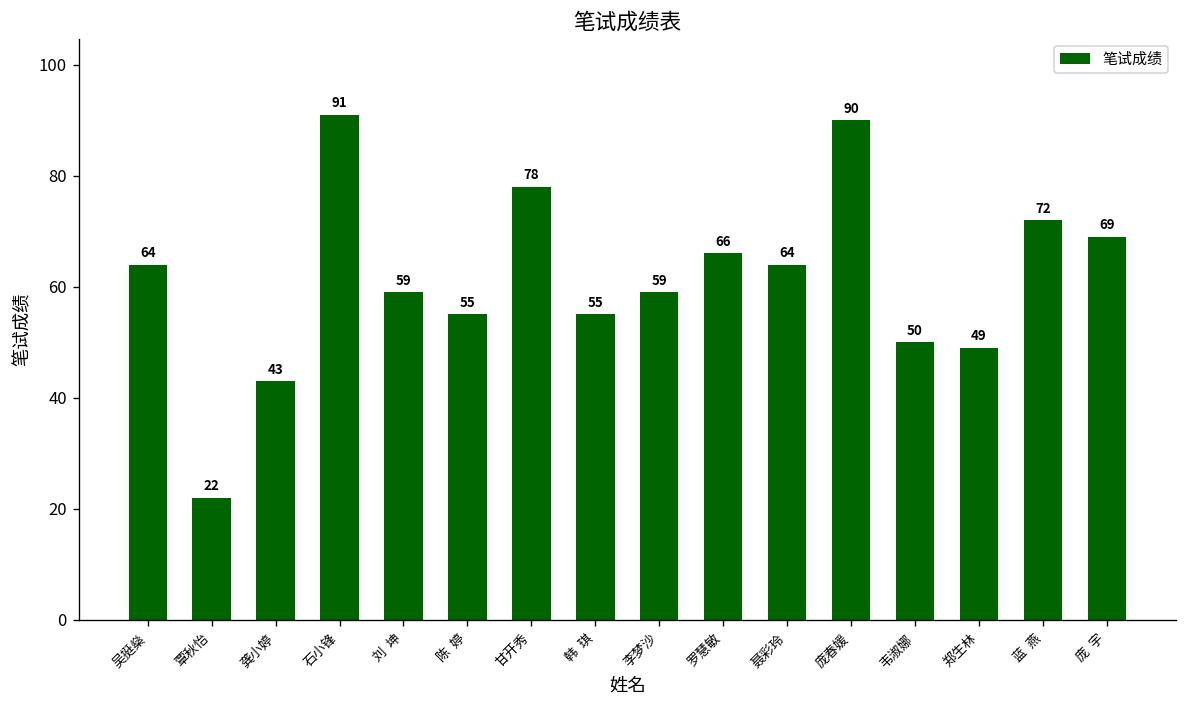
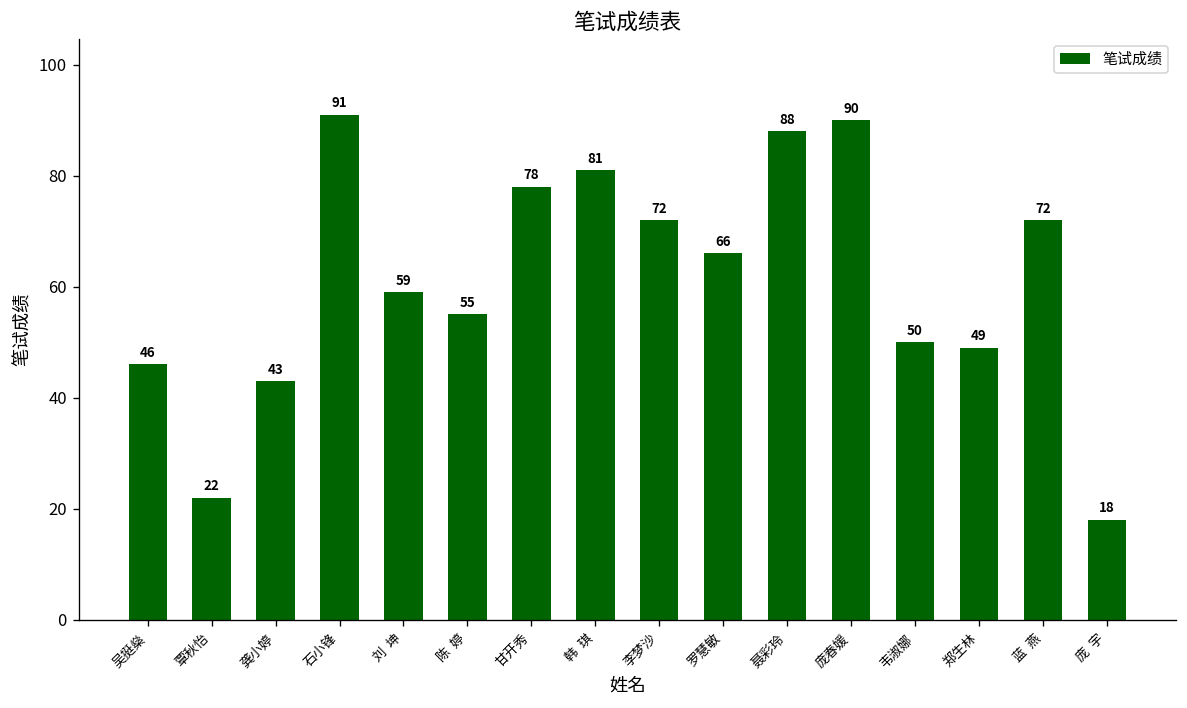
  {
-   "吴挺燊": 64,
+   "吴挺燊": 46,
    "覃秋怡": 22,
    "龚小婷": 43,
    "石小锋": 91,
    "刘 坤": 59,
    "陈 婷": 55,
    "甘开秀": 78,
-   "韩 琪": 55,
-   "李梦沙": 59,
+   "韩 琪": 81,
+   "李梦沙": 72,
    "罗慧敏": 66,
-   "聂彩玲": 64,
+   "聂彩玲": 88,
    "庞春媛": 90,
    "韦淑娜": 50,
    "郑生林": 49,
    "蓝 燕": 72,
-   "庞 宇": 69
+   "庞 宇": 18
  }
